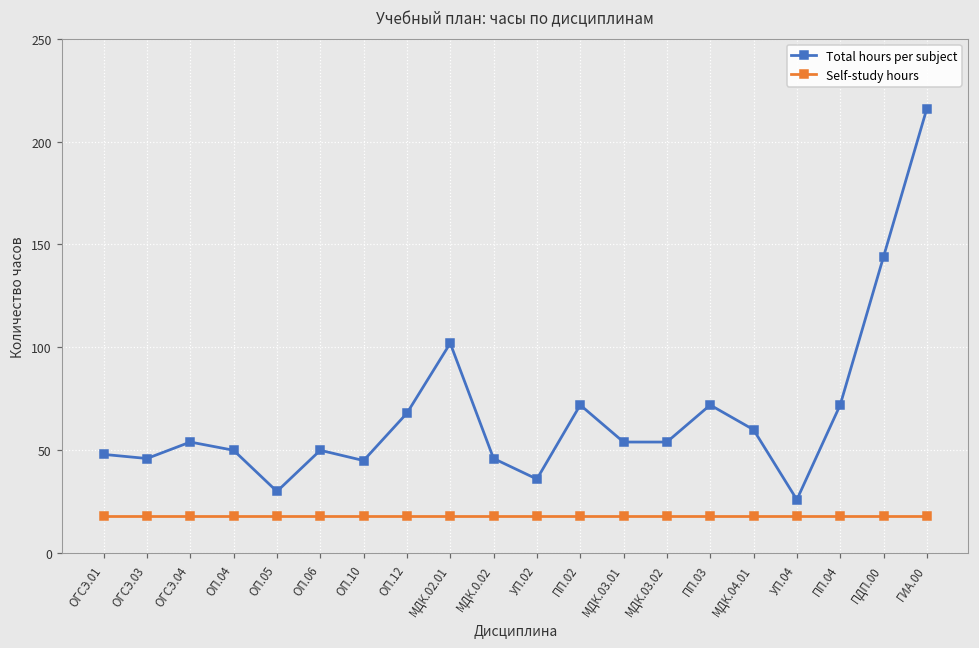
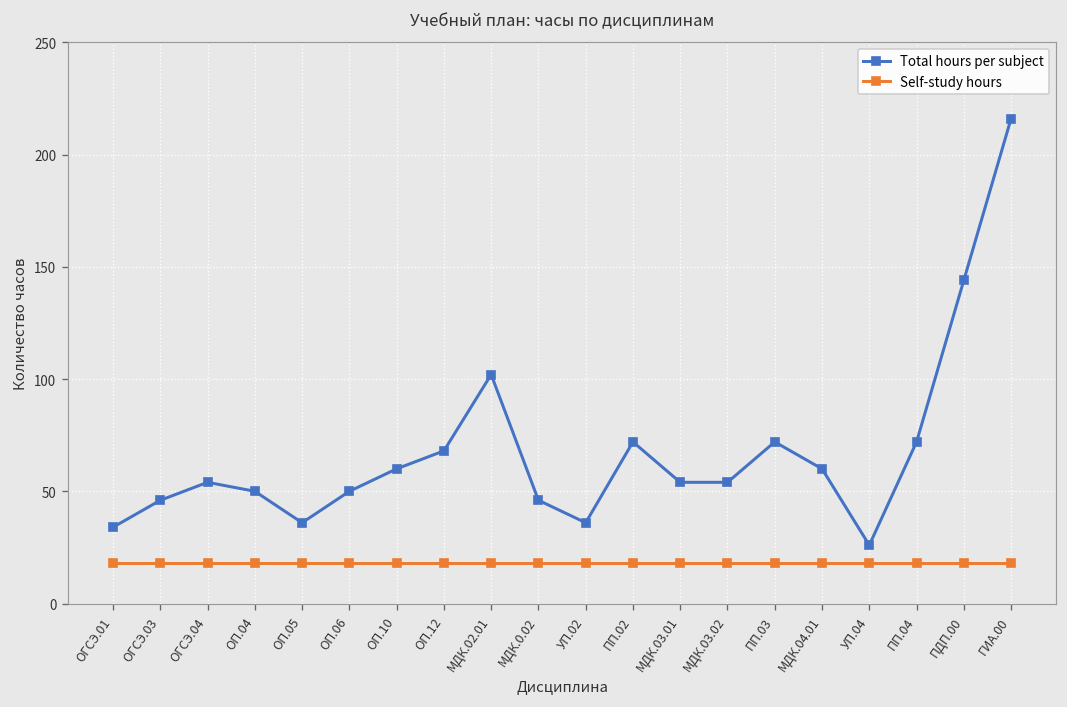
  {
    "Total hours per subject": {
-     "ОГСЭ.01": 48,
+     "ОГСЭ.01": 34,
      "ОГСЭ.03": 46,
      "ОГСЭ.04": 54,
      "ОП.04": 50,
-     "ОП.05": 30,
+     "ОП.05": 36,
      "ОП.06": 50,
-     "ОП.10": 45,
+     "ОП.10": 60,
      "ОП.12": 68,
      "МДК.02.01": 102,
      "МДК.0.02": 46,
      "УП.02": 36,
      "ПП.02": 72,
      "МДК.03.01": 54,
      "МДК.03.02": 54,
      "ПП.03": 72,
      "МДК.04.01": 60,
      "УП.04": 26,
      "ПП.04": 72,
      "ПДП.00": 144,
      "ГИА.00": 216
    },
    "Self-study hours": {
      "ОГСЭ.01": 18,
      "ОГСЭ.03": 18,
      "ОГСЭ.04": 18,
      "ОП.04": 18,
      "ОП.05": 18,
      "ОП.06": 18,
      "ОП.10": 18,
      "ОП.12": 18,
      "МДК.02.01": 18,
      "МДК.0.02": 18,
      "УП.02": 18,
      "ПП.02": 18,
      "МДК.03.01": 18,
      "МДК.03.02": 18,
      "ПП.03": 18,
      "МДК.04.01": 18,
      "УП.04": 18,
      "ПП.04": 18,
      "ПДП.00": 18,
      "ГИА.00": 18
    }
  }
